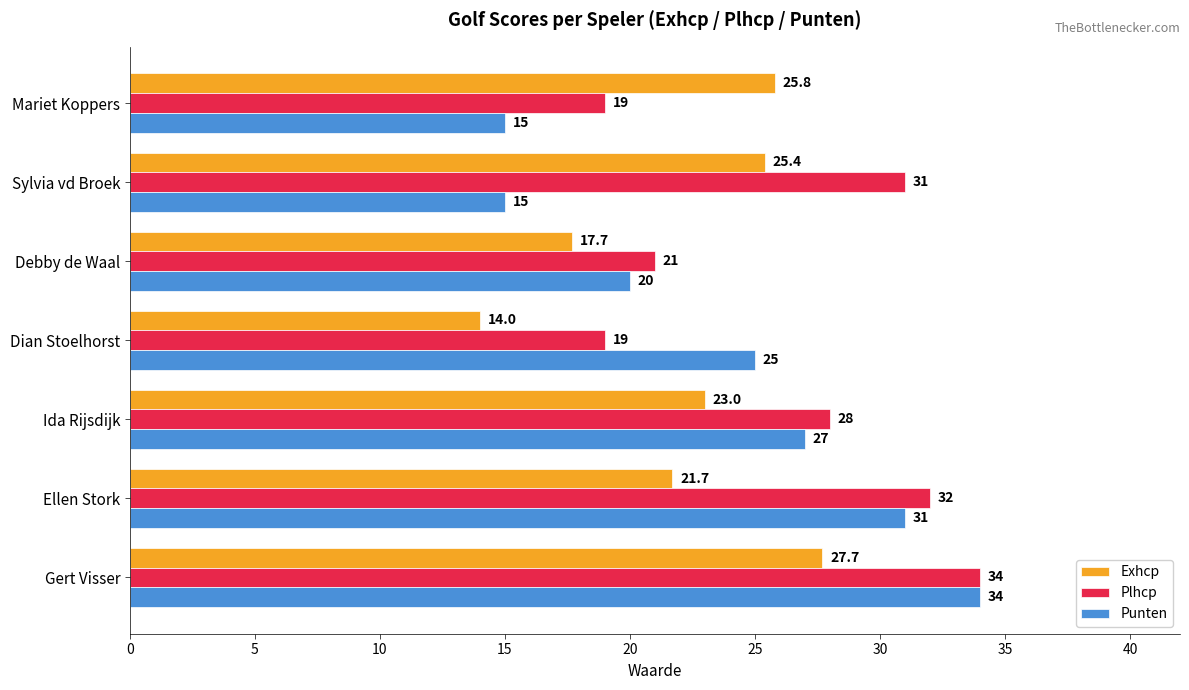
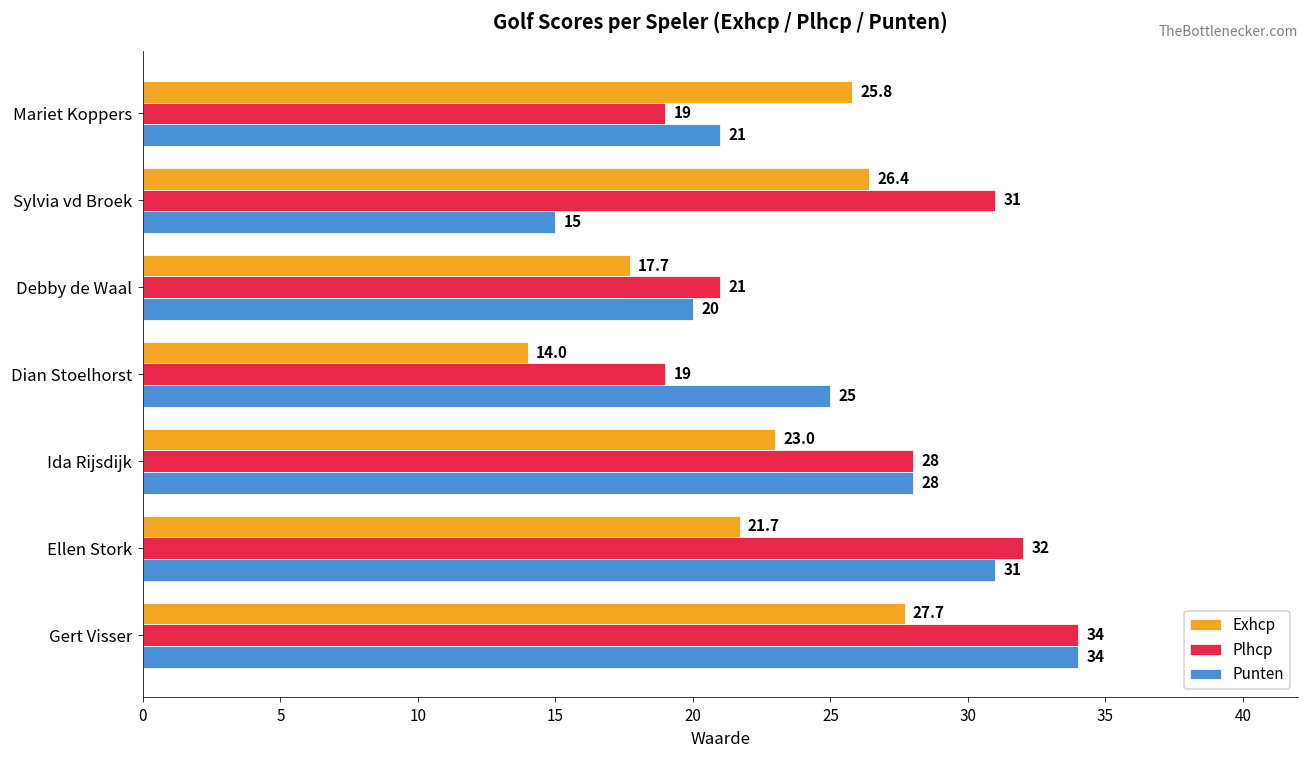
  {
    "Exhcp": {
      "Mariet Koppers": 25.8,
-     "Sylvia vd Broek": 25.4,
+     "Sylvia vd Broek": 26.4,
      "Debby de Waal": 17.7,
      "Dian Stoelhorst": 14.0,
      "Ida Rijsdijk": 23.0,
      "Ellen Stork": 21.7,
      "Gert Visser": 27.7
    },
    "Plhcp": {
      "Mariet Koppers": 19,
      "Sylvia vd Broek": 31,
      "Debby de Waal": 21,
      "Dian Stoelhorst": 19,
      "Ida Rijsdijk": 28,
      "Ellen Stork": 32,
      "Gert Visser": 34
    },
    "Punten": {
-     "Mariet Koppers": 15,
+     "Mariet Koppers": 21,
      "Sylvia vd Broek": 15,
      "Debby de Waal": 20,
      "Dian Stoelhorst": 25,
-     "Ida Rijsdijk": 27,
+     "Ida Rijsdijk": 28,
      "Ellen Stork": 31,
      "Gert Visser": 34
    }
  }
